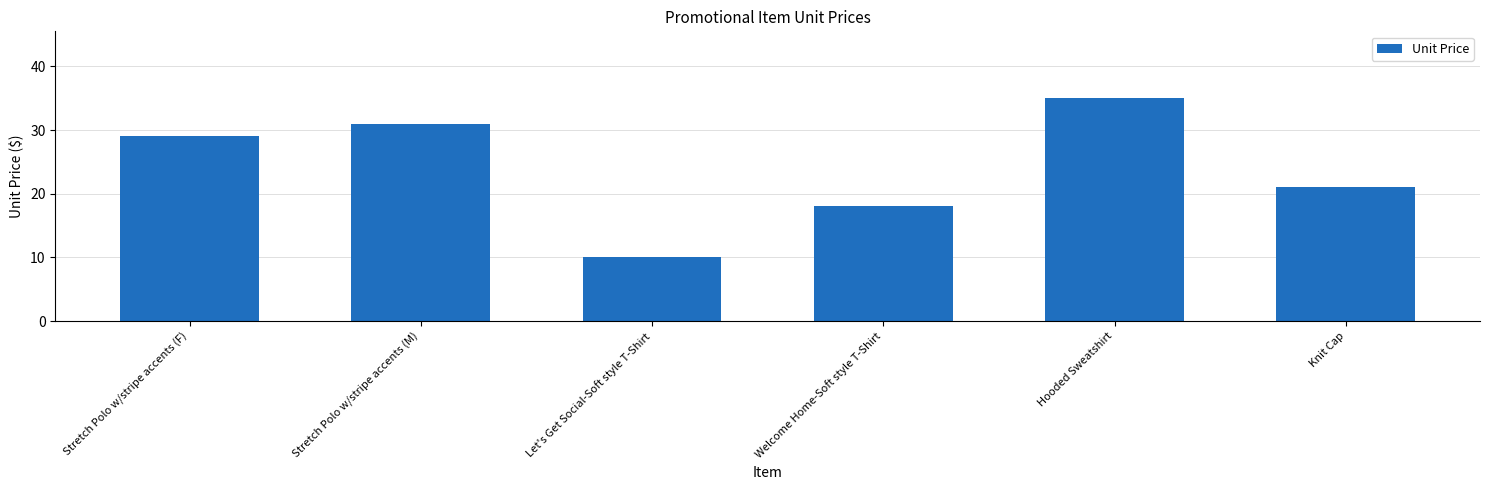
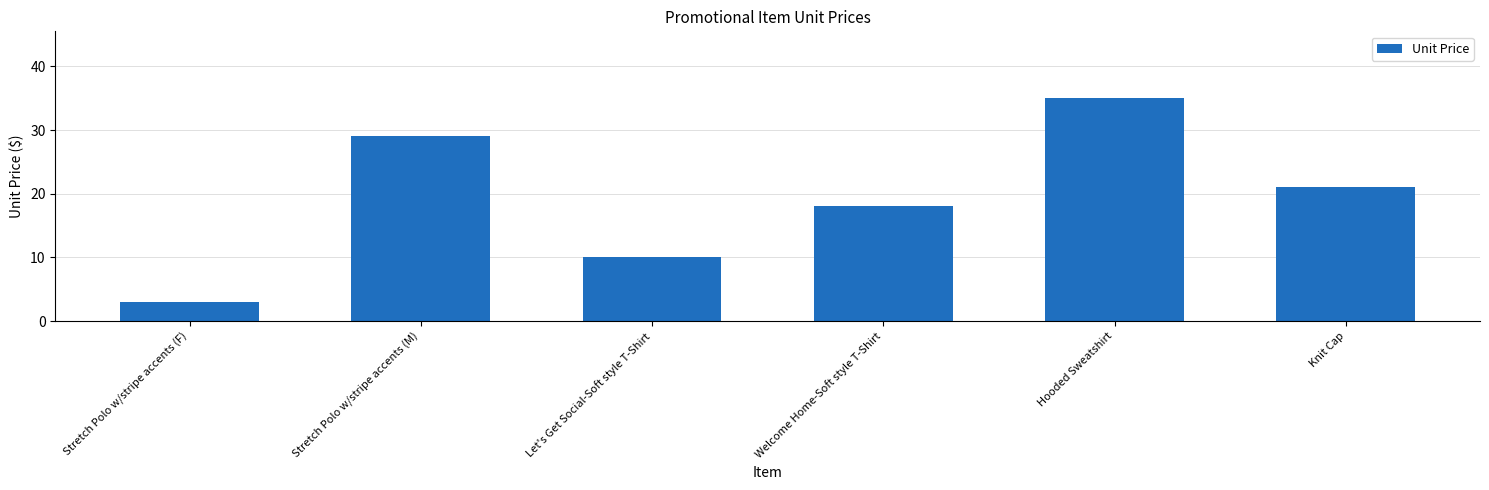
  {
-   "Stretch Polo w/stripe accents (F)": 29,
-   "Stretch Polo w/stripe accents (M)": 31,
+   "Stretch Polo w/stripe accents (F)": 3,
+   "Stretch Polo w/stripe accents (M)": 29,
    "Let's Get Social-Soft style T-Shirt": 10,
    "Welcome Home-Soft style T-Shirt": 18,
    "Hooded Sweatshirt": 35,
    "Knit Cap": 21
  }
